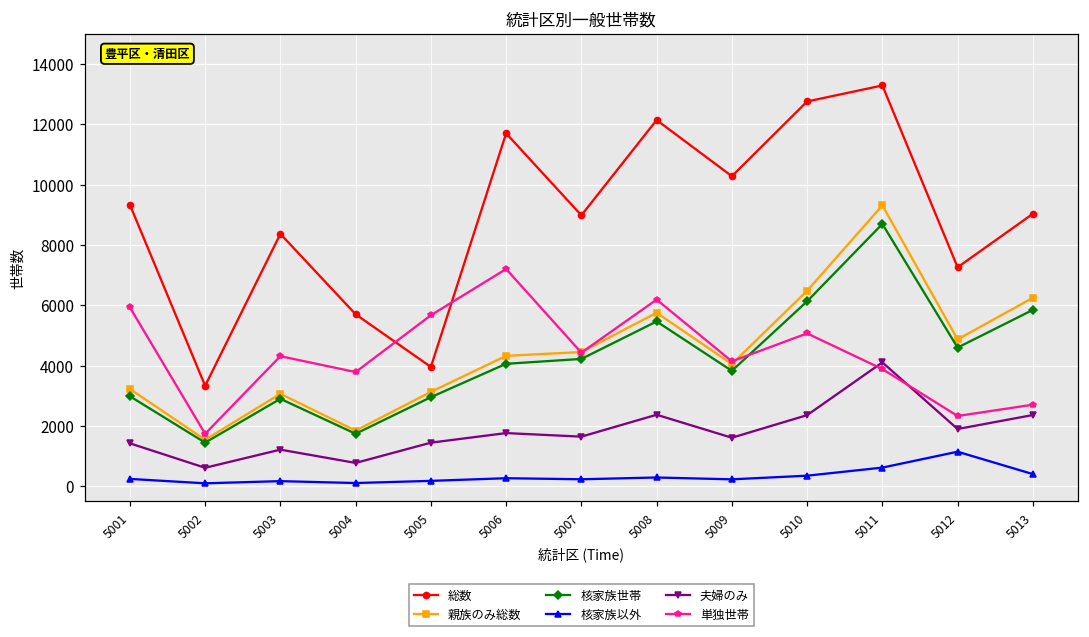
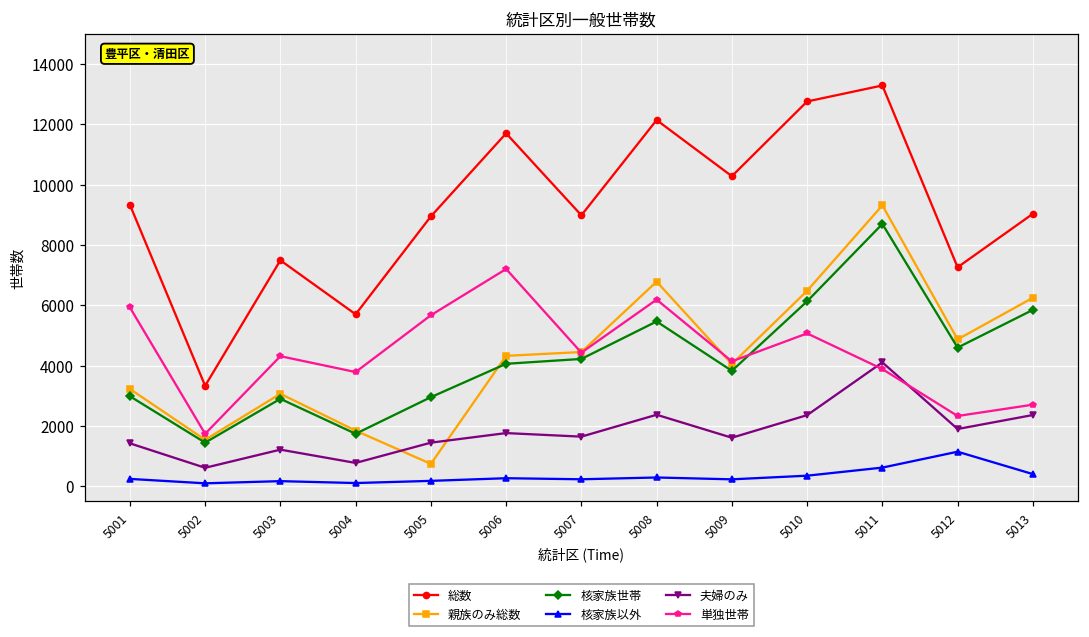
  {
    "総数": {
      "5001": 9300,
      "5002": 3300,
-     "5003": 8400,
+     "5003": 7500,
      "5004": 5700,
-     "5005": 4000,
+     "5005": 8900,
      "5006": 11700,
      "5007": 9000,
      "5008": 12100,
      "5009": 10300,
      "5010": 12800,
      "5011": 13300,
      "5012": 7300,
      "5013": 9000
    },
    "親族のみ総数": {
      "5001": 3200,
      "5002": 1500,
      "5003": 3100,
      "5004": 1800,
-     "5005": 3100,
+     "5005": 700,
      "5006": 4300,
-     "5008": 5800,
+     "5008": 6800,
      "5010": 6500,
      "5011": 9300,
      "5012": 4900,
      "5013": 6200
    },
    "核家族世帯": {
      "5001": 3000,
      "5002": 1400,
      "5003": 2900,
      "5004": 1700,
      "5005": 3000,
      "5006": 4100,
      "5007": 4200,
      "5008": 5500,
      "5009": 3800,
      "5010": 6100,
      "5011": 8700,
      "5012": 4600,
      "5013": 5800
    },
    "核家族以外": {
      "5001": 200,
      "5002": 100,
      "5003": 200,
      "5004": 100,
      "5005": 200,
      "5006": 300,
      "5007": 200,
      "5008": 300,
      "5009": 200,
      "5010": 300,
      "5011": 600,
      "5012": 1100,
      "5013": 400
    },
    "夫婦のみ": {
      "5001": 1400,
      "5002": 600,
      "5003": 1200,
      "5004": 800,
      "5005": 1400,
      "5006": 1800,
      "5007": 1600,
      "5008": 2400,
      "5009": 1600,
      "5010": 2400,
      "5011": 4100,
      "5012": 1900,
      "5013": 2400
    },
    "単独世帯": {
      "5001": 5900,
      "5002": 1700,
      "5003": 4300,
      "5004": 3800,
      "5005": 5700,
      "5006": 7200,
      "5008": 6200,
      "5010": 5100,
      "5011": 3900,
      "5012": 2300,
      "5013": 2700
    }
  }
